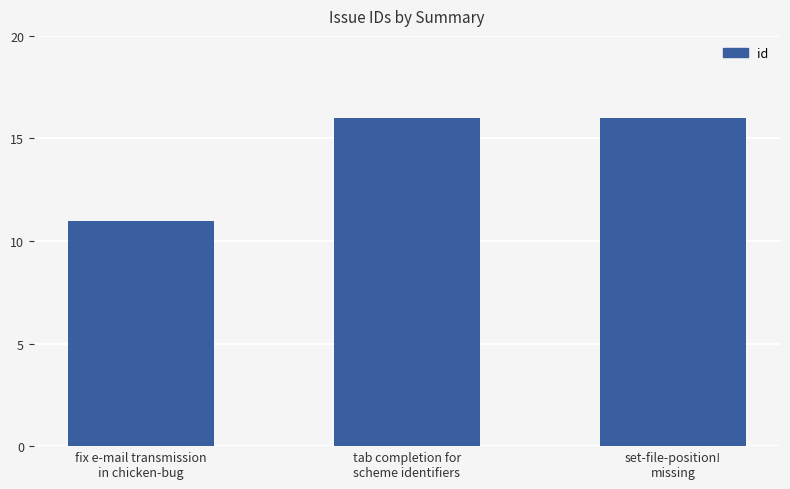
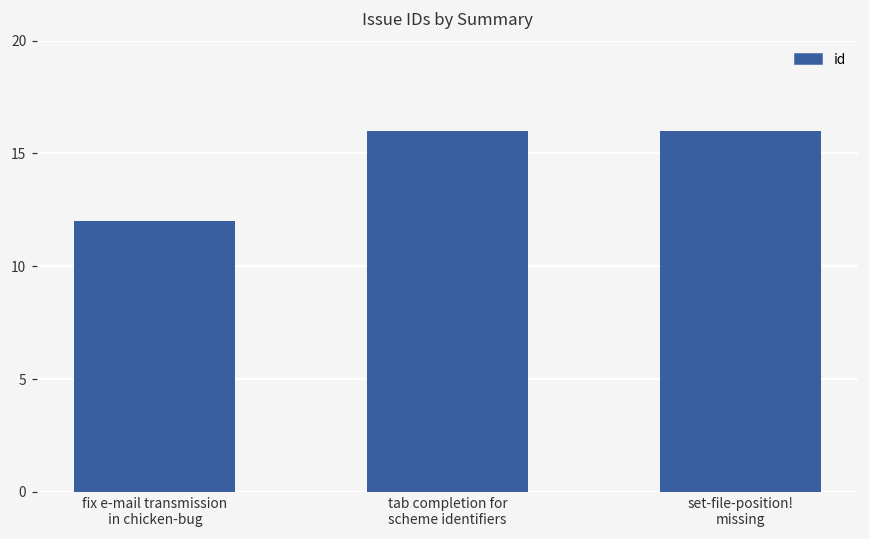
  {
-   "fix e-mail transmission in chicken-bug": 11,
+   "fix e-mail transmission in chicken-bug": 12,
    "tab completion for scheme identifiers": 16,
    "set-file-position! missing": 16
  }
